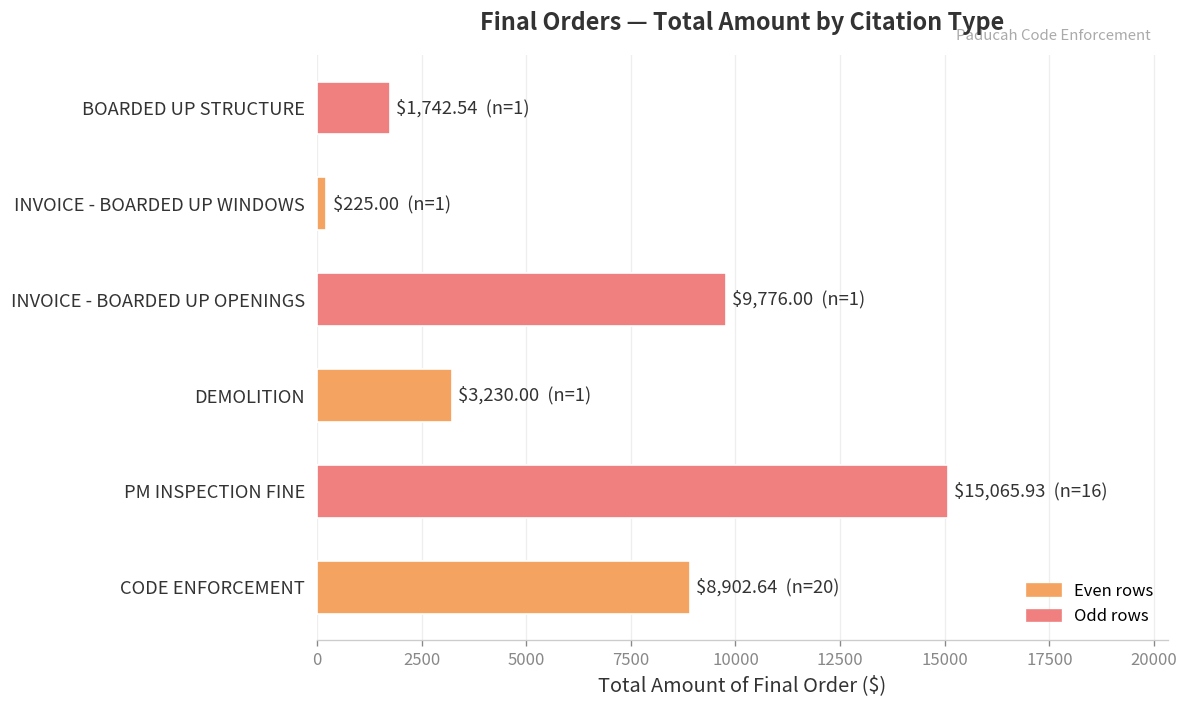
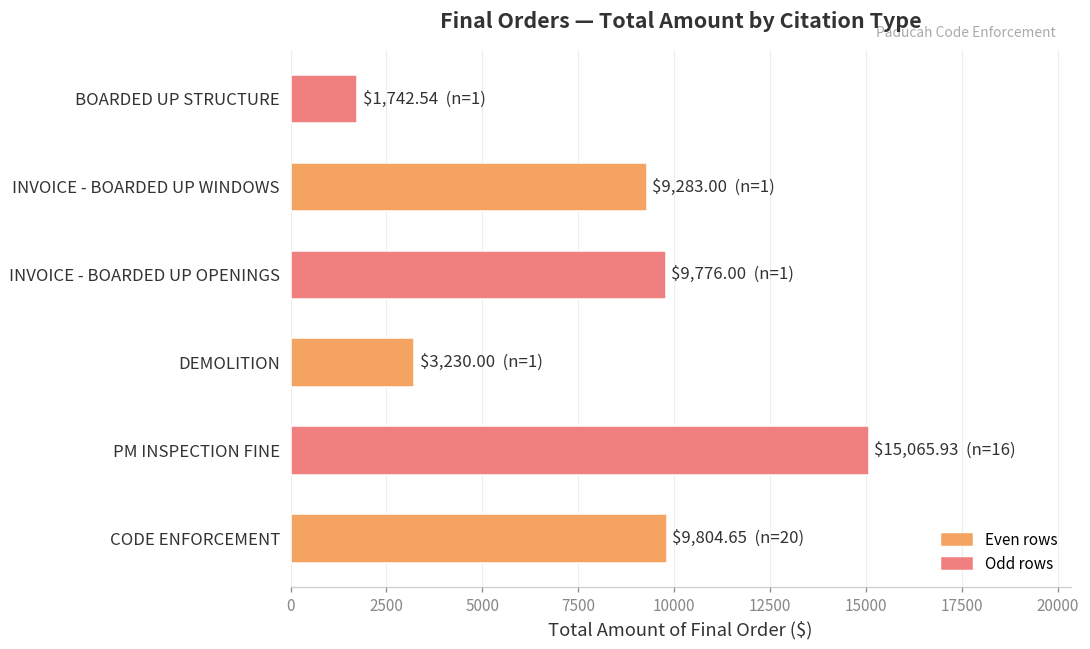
  {
    "BOARDED UP STRUCTURE": "$1,742.54",
-   "INVOICE - BOARDED UP WINDOWS": "$225.00",
+   "INVOICE - BOARDED UP WINDOWS": "$9,283.00",
    "INVOICE - BOARDED UP OPENINGS": "$9,776.00",
    "DEMOLITION": "$3,230.00",
    "PM INSPECTION FINE": "$15,065.93",
-   "CODE ENFORCEMENT": "$8,902.64"
+   "CODE ENFORCEMENT": "$9,804.65"
  }
